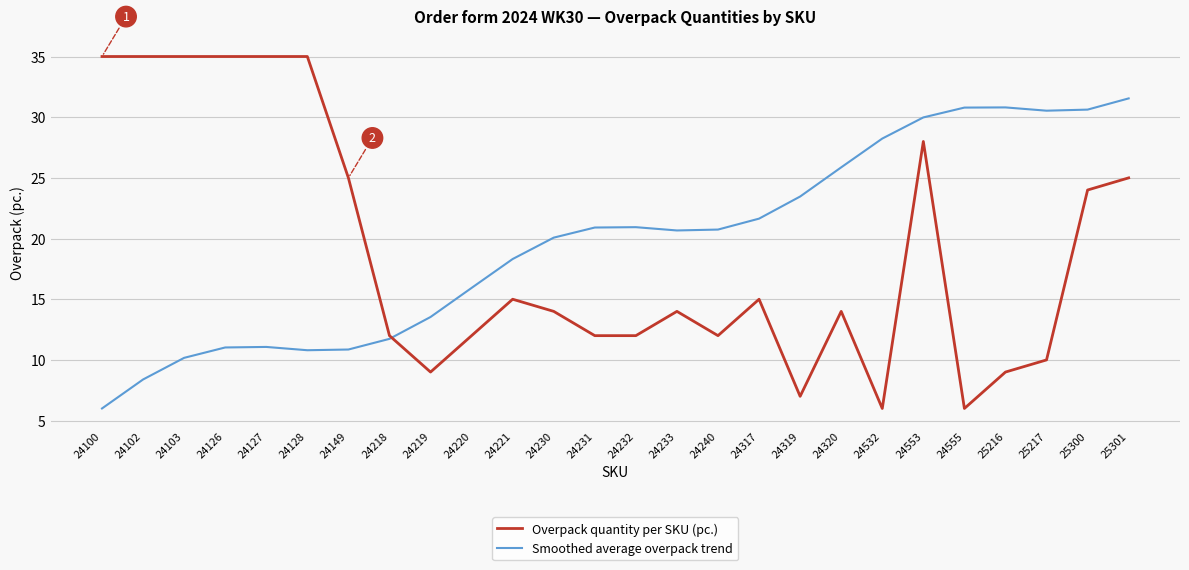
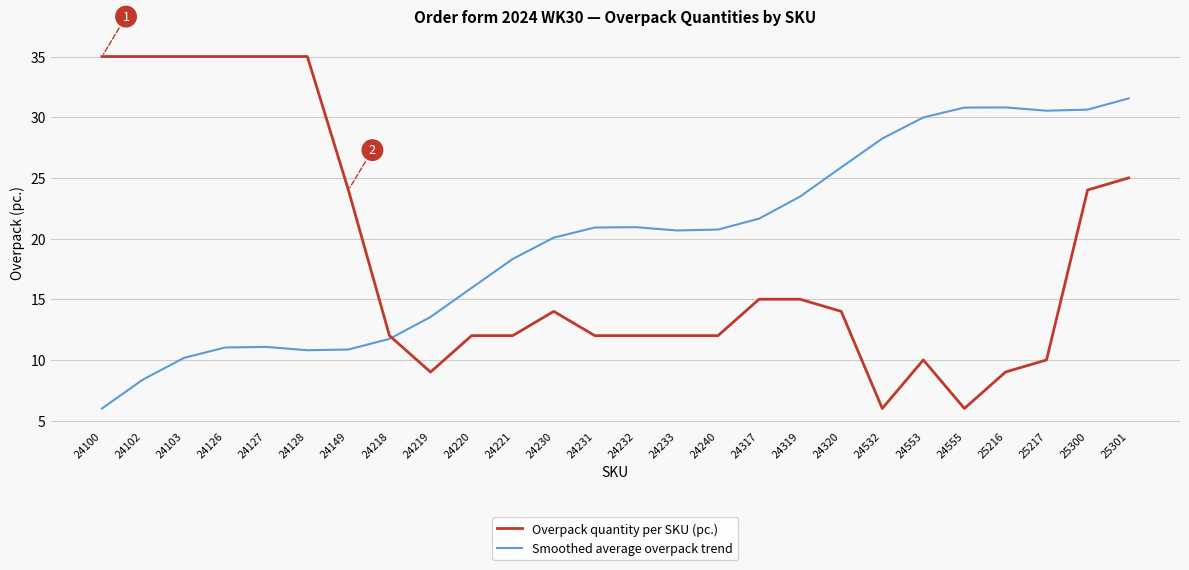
  {
    "Overpack quantity per SKU (pc.)": {
      "24100": 35,
      "24102": 35,
      "24103": 35,
      "24126": 35,
      "24127": 35,
      "24128": 35,
-     "24149": 25,
+     "24149": 24,
      "24218": 12,
      "24219": 9,
      "24220": 12,
-     "24221": 15,
+     "24221": 12,
      "24230": 14,
      "24231": 12,
      "24232": 12,
-     "24233": 14,
+     "24233": 12,
      "24240": 12,
      "24317": 15,
-     "24319": 7,
+     "24319": 15,
      "24320": 14,
      "24532": 6,
-     "24553": 28,
+     "24553": 10,
      "24555": 6,
      "25216": 9,
      "25217": 10,
      "25300": 24,
      "25301": 25
    },
    "Smoothed average overpack trend": {
      "24100": 6,
      "24102": 8.4,
      "24103": 10,
      "24126": 11,
      "24127": 11,
      "24128": 11,
      "24149": 11,
      "24218": 11.7,
      "24219": 13.5,
      "24220": 16,
      "24221": 18.3,
      "24230": 20,
      "24231": 21,
      "24232": 21,
      "24233": 20.7,
      "24240": 20.7,
      "24317": 21.6,
      "24319": 23.5,
      "24320": 26,
      "24532": 28.2,
      "24553": 30,
      "24555": 30.8,
      "25216": 31,
      "25217": 30.5,
      "25300": 30.6,
      "25301": 31.5
    }
  }
